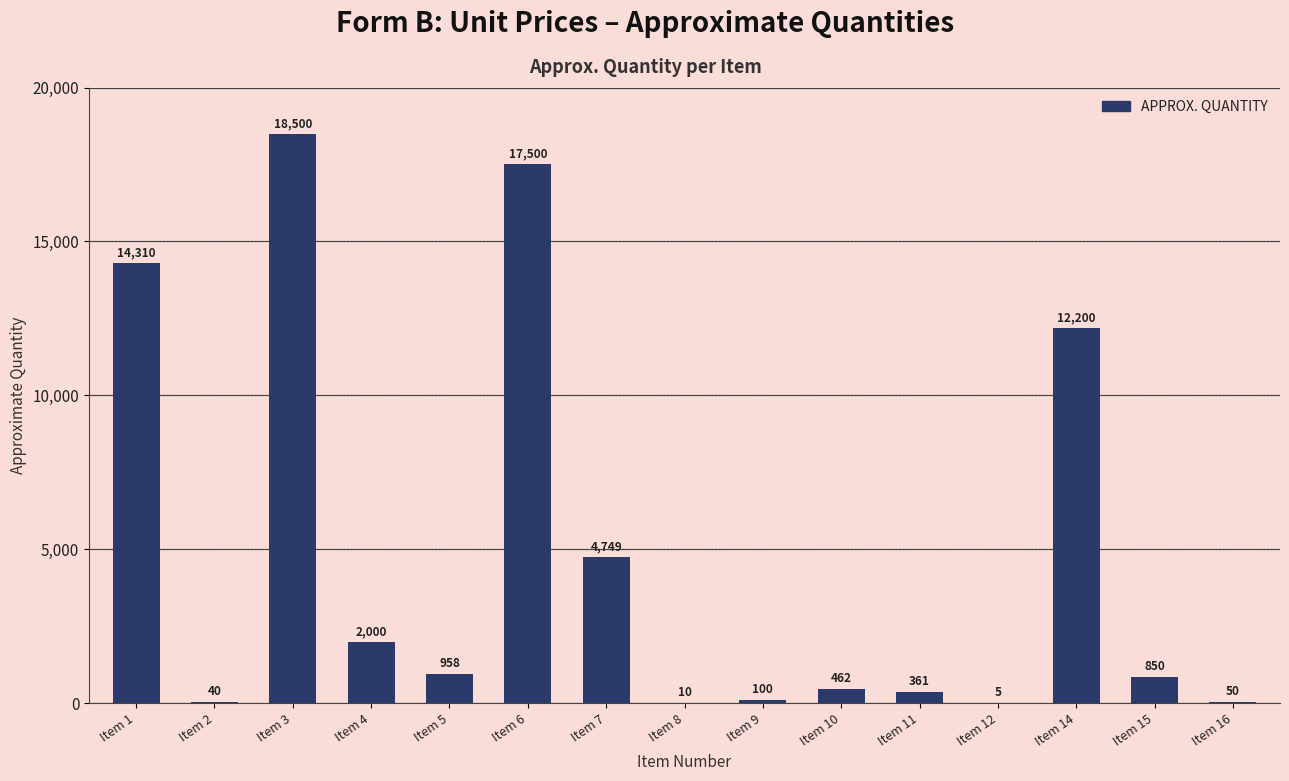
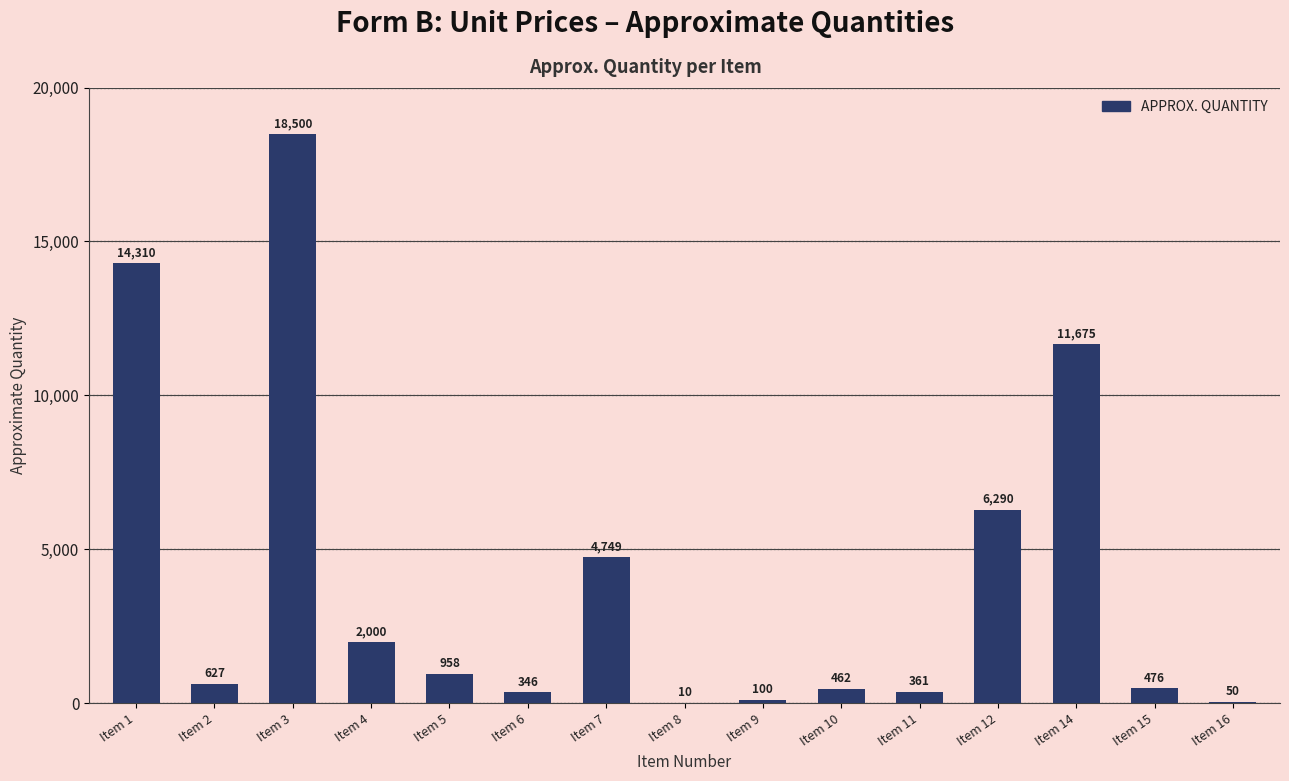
  {
    "Item 1": "14,310",
-   "Item 2": "40",
+   "Item 2": "627",
    "Item 3": "18,500",
    "Item 4": "2,000",
    "Item 5": "958",
-   "Item 6": "17,500",
+   "Item 6": "346",
    "Item 7": "4,749",
    "Item 8": "10",
    "Item 9": "100",
    "Item 10": "462",
    "Item 11": "361",
-   "Item 12": "5",
-   "Item 14": "12,200",
-   "Item 15": "850",
+   "Item 12": "6,290",
+   "Item 14": "11,675",
+   "Item 15": "476",
    "Item 16": "50"
  }
